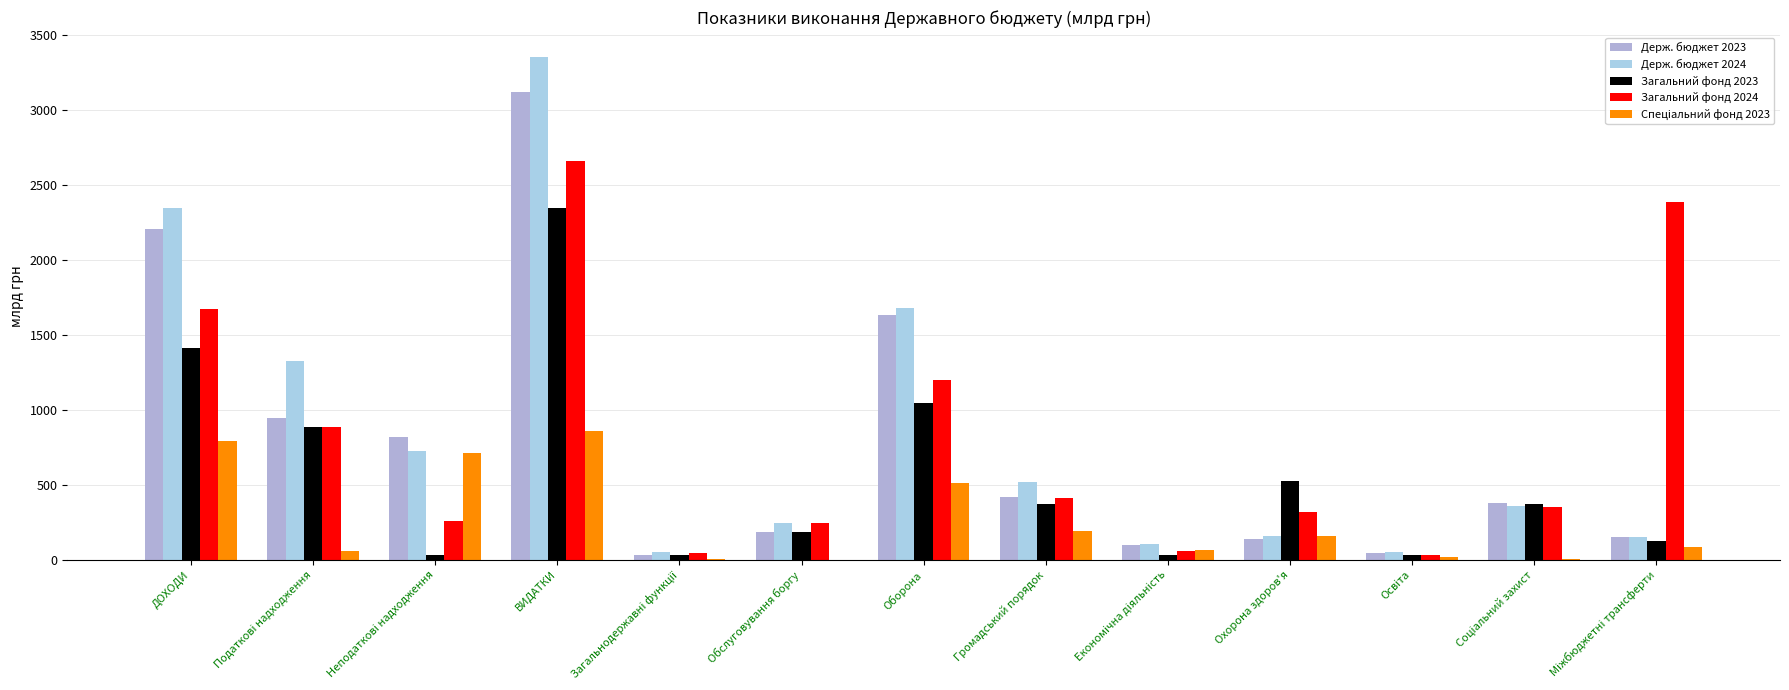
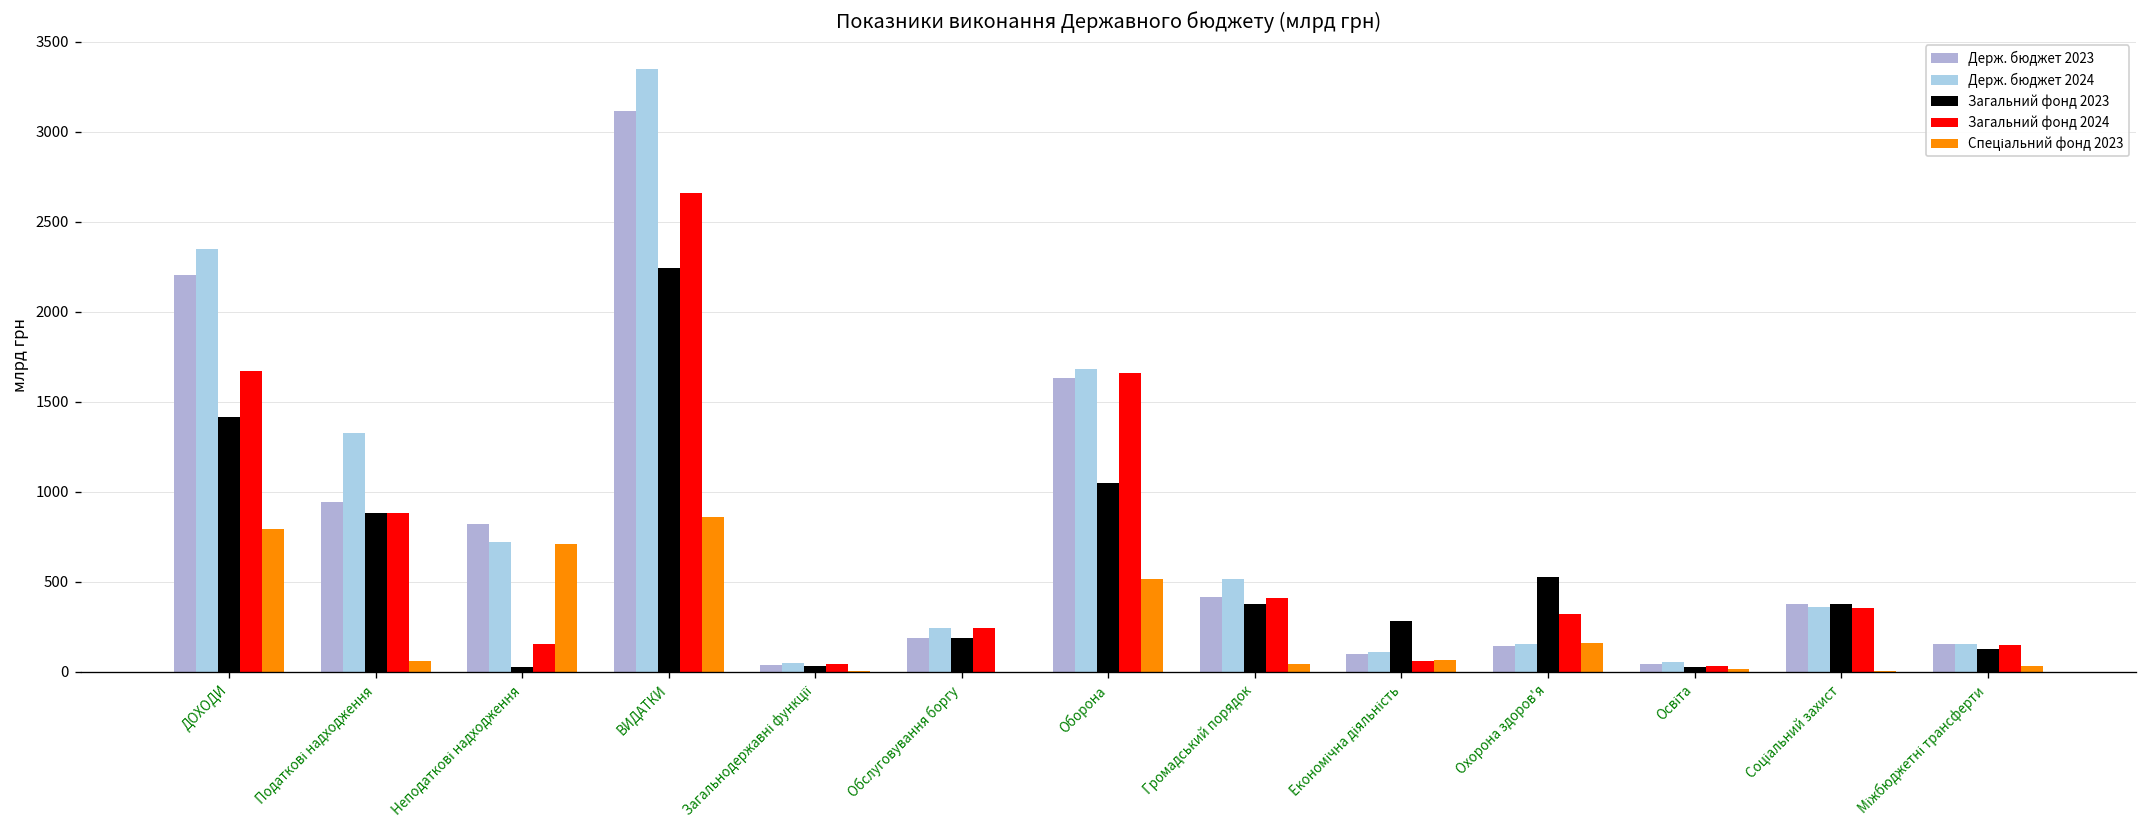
  {
    "Загальний фонд 2023": {
      "ДОХОДИ": 1410,
      "Податкові надходження": 890,
      "Неподаткові надходження": 30,
-     "ВИДАТКИ": 2350,
+     "ВИДАТКИ": 2240,
      "Загальнодержавні функції": 30,
      "Обслуговування боргу": 190,
      "Оборона": 1050,
      "Громадський порядок": 370,
-     "Економічна діяльність": 30,
+     "Економічна діяльність": 280,
      "Охорона здоров'я": 530,
      "Освіта": 30,
      "Соціальний захист": 370,
      "Міжбюджетні трансферти": 130
    },
    "Загальний фонд 2024": {
      "ДОХОДИ": 1670,
      "Податкові надходження": 890,
-     "Неподаткові надходження": 260,
+     "Неподаткові надходження": 160,
      "ВИДАТКИ": 2660,
      "Загальнодержавні функції": 50,
      "Обслуговування боргу": 240,
-     "Оборона": 1200,
+     "Оборона": 1660,
      "Громадський порядок": 410,
      "Економічна діяльність": 60,
      "Охорона здоров'я": 320,
      "Освіта": 30,
      "Соціальний захист": 360,
-     "Міжбюджетні трансферти": 2380
+     "Міжбюджетні трансферти": 150
    },
    "Спеціальний фонд 2023": {
      "ДОХОДИ": 790,
      "Податкові надходження": 60,
      "Неподаткові надходження": 710,
      "ВИДАТКИ": 860,
      "Обслуговування боргу": 0,
      "Оборона": 510,
-     "Громадський порядок": 190,
+     "Громадський порядок": 40,
      "Економічна діяльність": 70,
      "Охорона здоров'я": 160,
-     "Міжбюджетні трансферти": 90
+     "Міжбюджетні трансферти": 30
    }
  }
